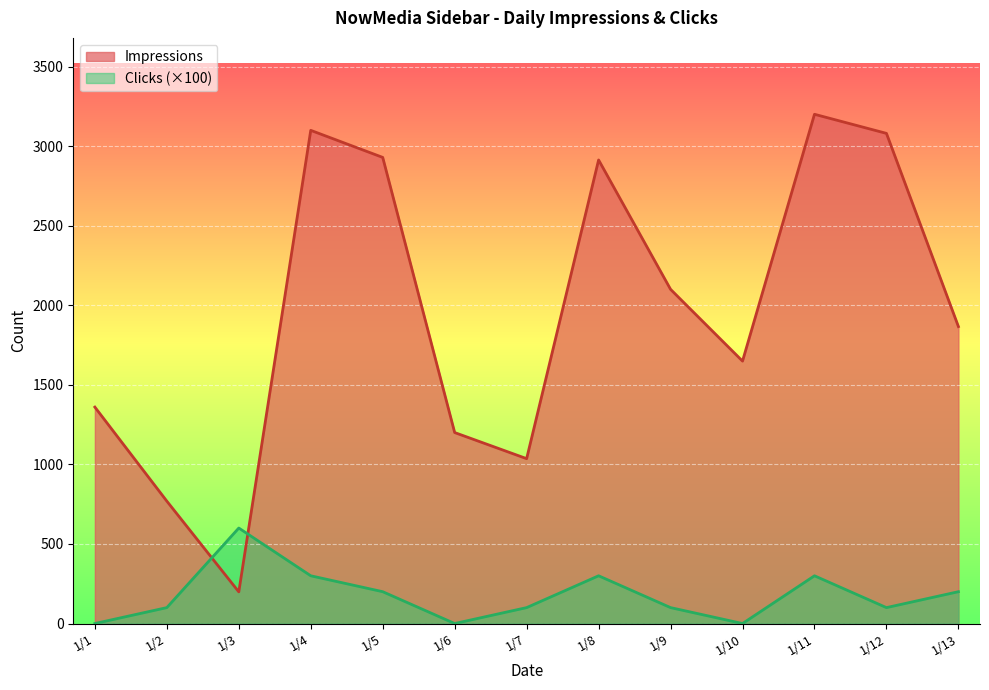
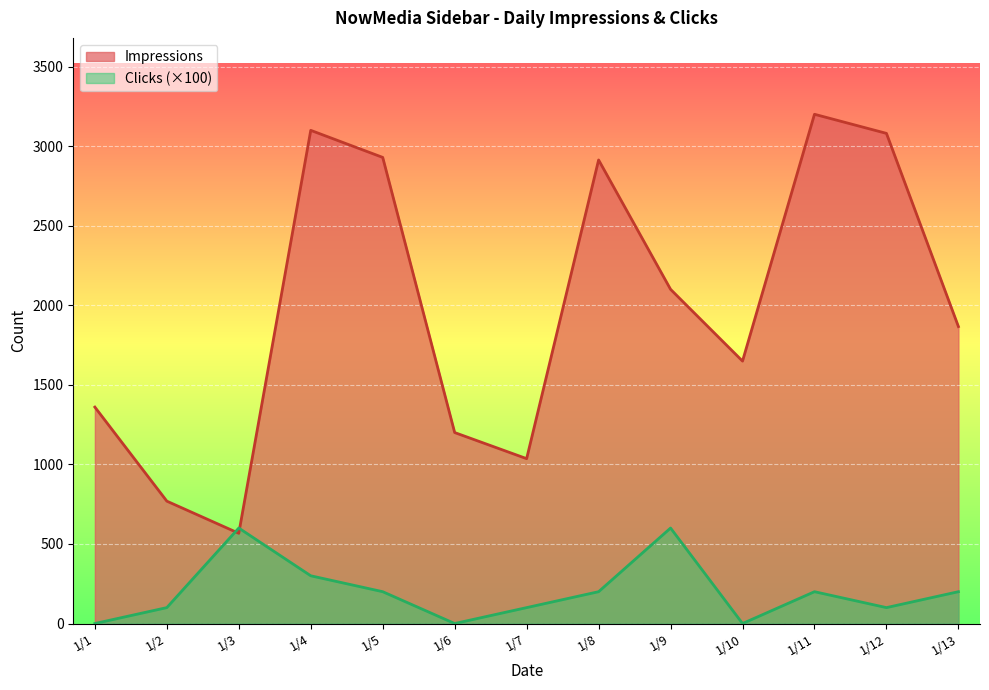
  {
    "Impressions": {
      "1/1": 1360,
      "1/2": 770,
-     "1/3": 200,
+     "1/3": 570,
      "1/4": 3100,
      "1/5": 2930,
      "1/6": 1200,
      "1/7": 1040,
      "1/8": 2910,
      "1/9": 2100,
      "1/10": 1650,
      "1/11": 3200,
      "1/12": 3080,
      "1/13": 1870
    },
    "Clicks (×100)": {
      "1/1": 0,
      "1/2": 100,
      "1/3": 600,
      "1/4": 300,
      "1/5": 200,
      "1/6": 0,
      "1/7": 100,
-     "1/8": 300,
-     "1/9": 100,
+     "1/8": 200,
+     "1/9": 600,
      "1/10": 0,
-     "1/11": 300,
+     "1/11": 200,
      "1/12": 100,
      "1/13": 200
    }
  }
